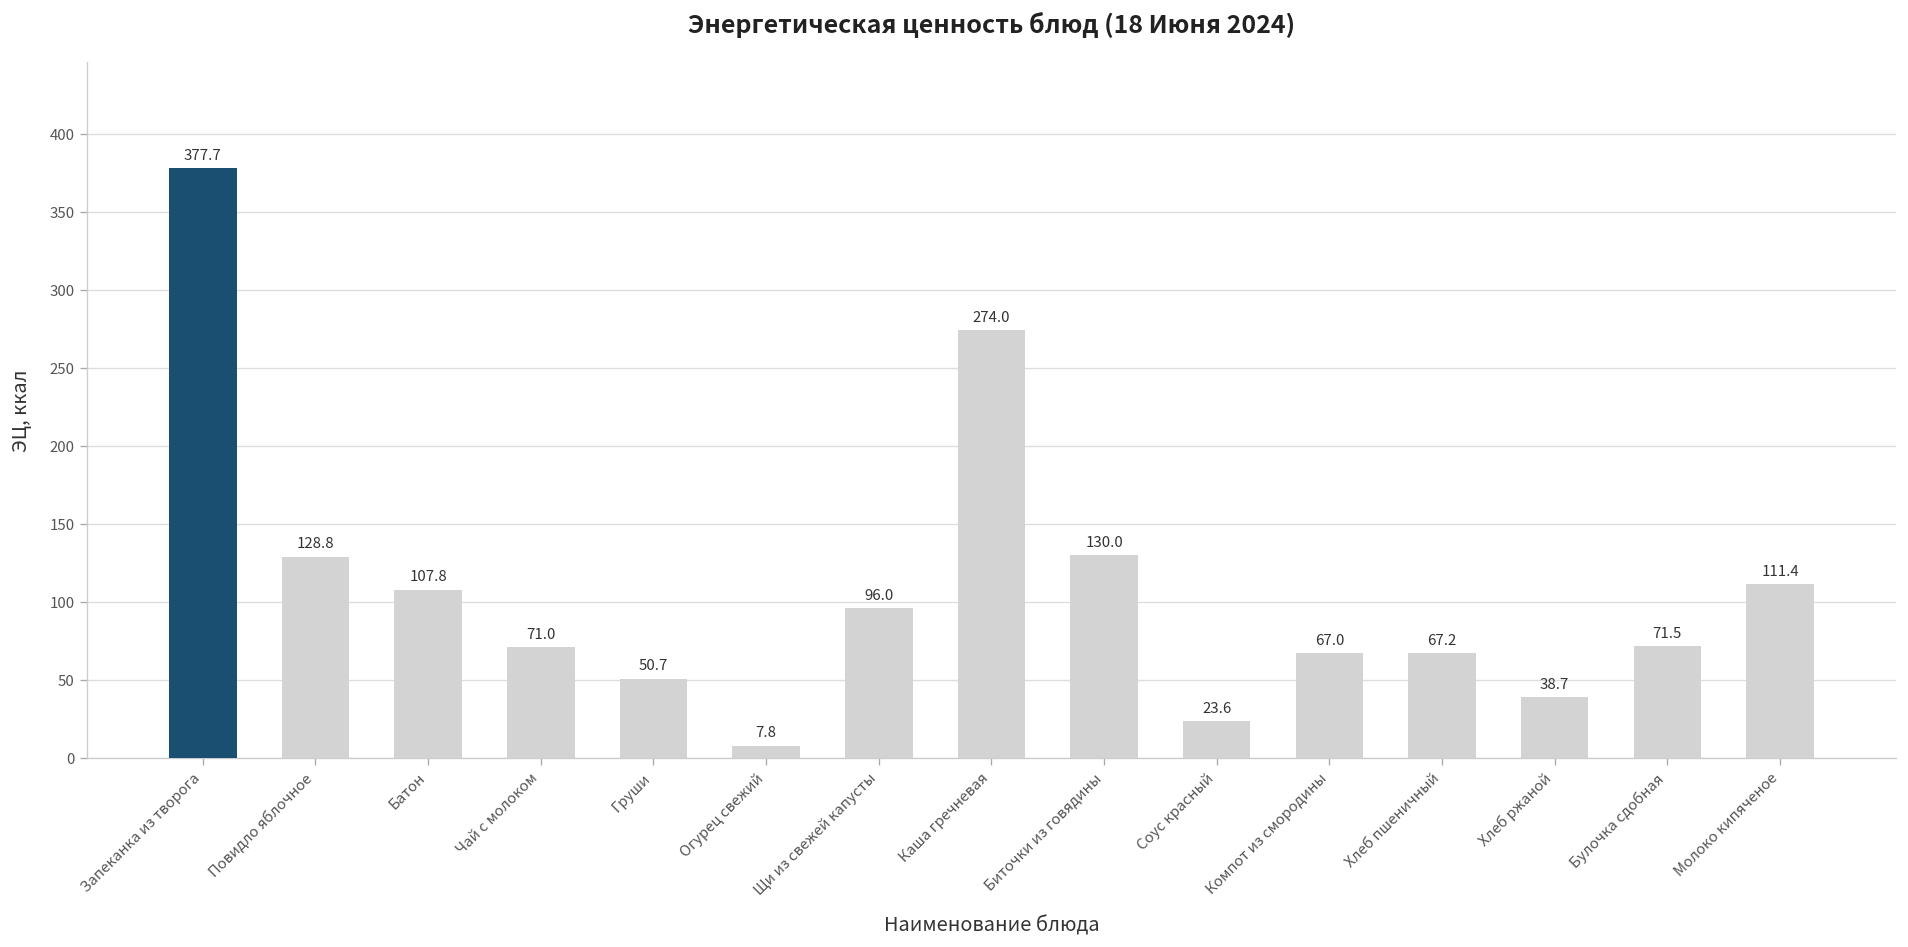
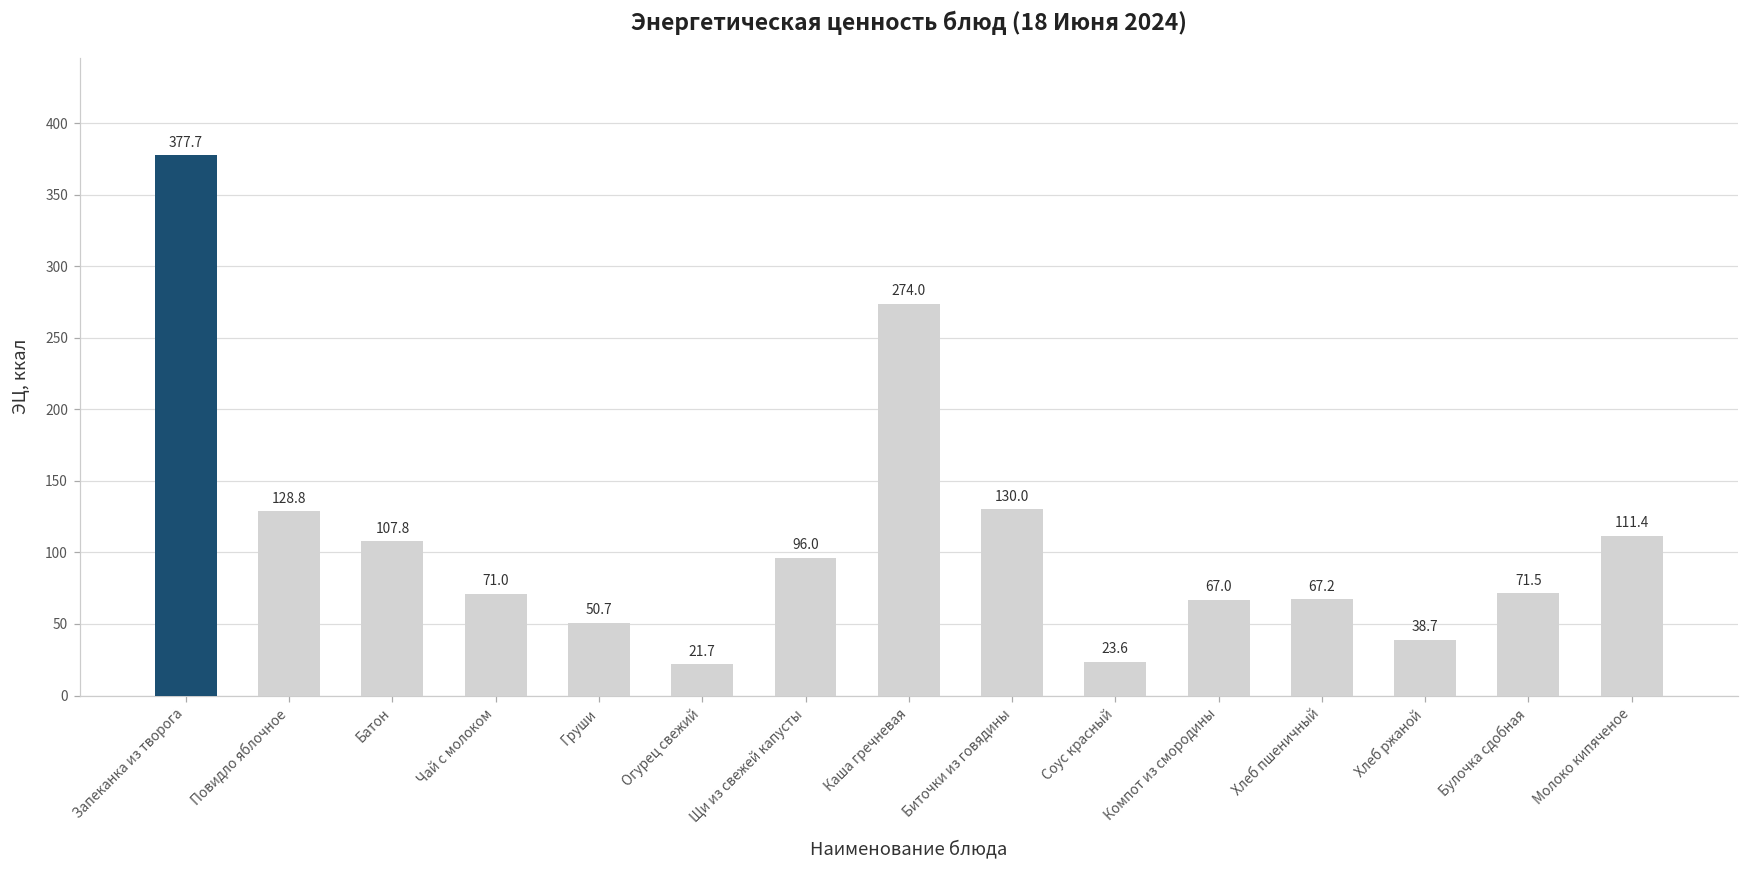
  {
    "Запеканка из творога": 377.7,
    "Повидло яблочное": 128.8,
    "Батон": 107.8,
    "Чай с молоком": 71.0,
    "Груши": 50.7,
-   "Огурец свежий": 7.8,
+   "Огурец свежий": 21.7,
    "Щи из свежей капусты": 96.0,
    "Каша гречневая": 274.0,
    "Биточки из говядины": 130.0,
    "Соус красный": 23.6,
    "Компот из смородины": 67.0,
    "Хлеб пшеничный": 67.2,
    "Хлеб ржаной": 38.7,
    "Булочка сдобная": 71.5,
    "Молоко кипяченое": 111.4
  }
